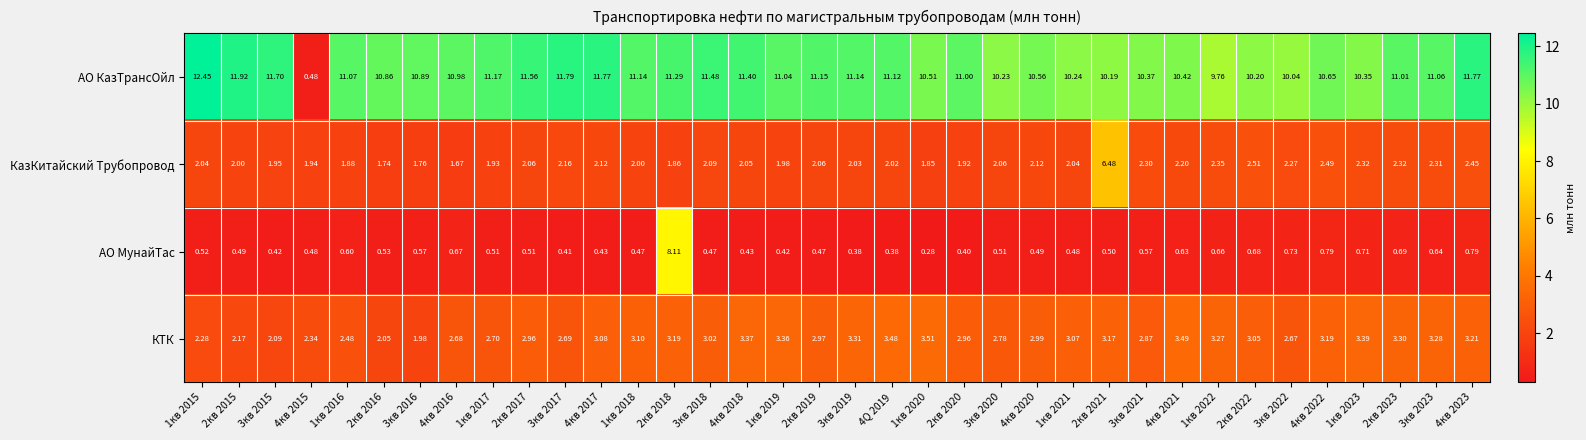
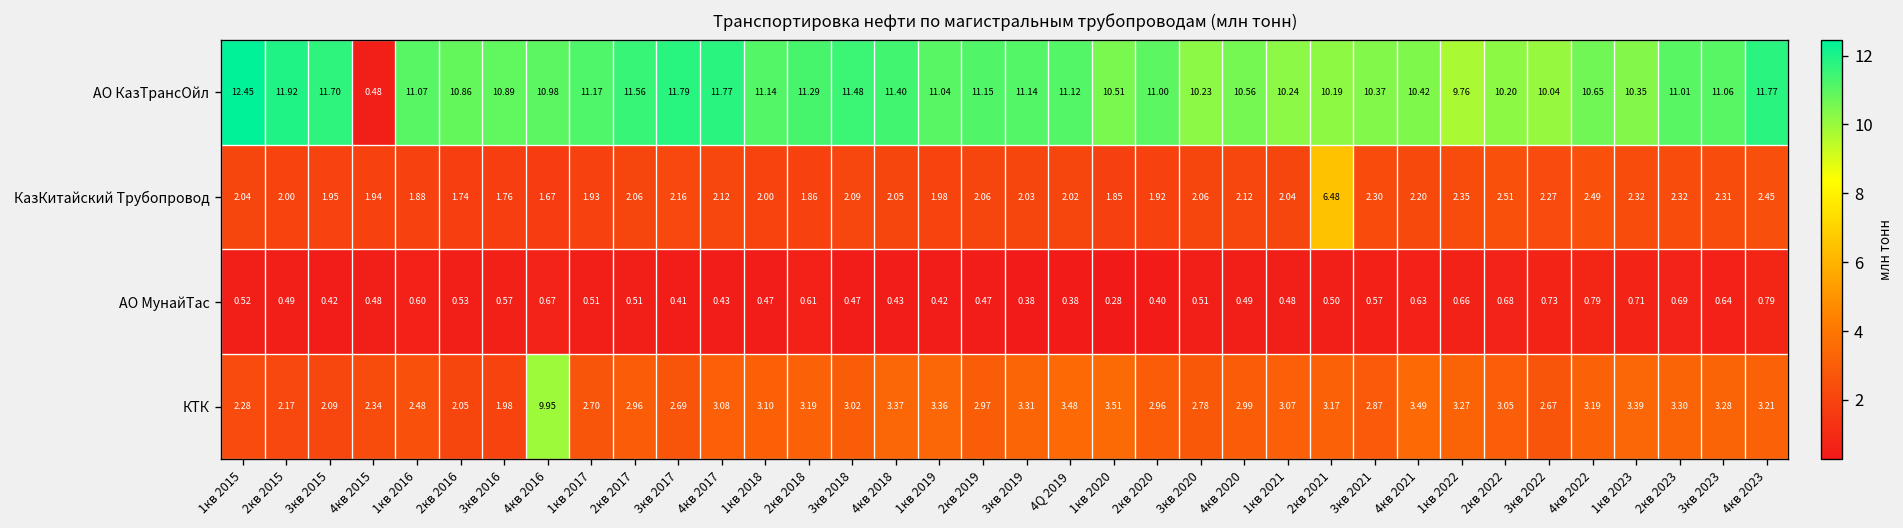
  {
    "АО КазТрансОйл": {
      "1кв 2015": 12.45,
      "2кв 2015": 11.92,
      "3кв 2015": 11.70,
      "4кв 2015": 0.48,
      "1кв 2016": 11.07,
      "2кв 2016": 10.86,
      "3кв 2016": 10.89,
      "4кв 2016": 10.98,
      "1кв 2017": 11.17,
      "2кв 2017": 11.56,
      "3кв 2017": 11.79,
      "4кв 2017": 11.77,
      "1кв 2018": 11.14,
      "2кв 2018": 11.29,
      "3кв 2018": 11.48,
      "4кв 2018": 11.40,
      "1кв 2019": 11.04,
      "2кв 2019": 11.15,
      "3кв 2019": 11.14,
      "4Q 2019": 11.12,
      "1кв 2020": 10.51,
      "2кв 2020": 11.00,
      "3кв 2020": 10.23,
      "4кв 2020": 10.56,
      "1кв 2021": 10.24,
      "2кв 2021": 10.19,
      "3кв 2021": 10.37,
      "4кв 2021": 10.42,
      "1кв 2022": 9.76,
      "2кв 2022": 10.20,
      "3кв 2022": 10.04,
      "4кв 2022": 10.65,
      "1кв 2023": 10.35,
      "2кв 2023": 11.01,
      "3кв 2023": 11.06,
      "4кв 2023": 11.77
    },
    "КазКитайский Трубопровод": {
      "1кв 2015": 2.04,
      "2кв 2015": 2.00,
      "3кв 2015": 1.95,
      "4кв 2015": 1.94,
      "1кв 2016": 1.88,
      "2кв 2016": 1.74,
      "3кв 2016": 1.76,
      "4кв 2016": 1.67,
      "1кв 2017": 1.93,
      "2кв 2017": 2.06,
      "3кв 2017": 2.16,
      "4кв 2017": 2.12,
      "1кв 2018": 2.00,
      "2кв 2018": 1.86,
      "3кв 2018": 2.09,
      "4кв 2018": 2.05,
      "1кв 2019": 1.98,
      "2кв 2019": 2.06,
      "3кв 2019": 2.03,
      "4Q 2019": 2.02,
      "1кв 2020": 1.85,
      "2кв 2020": 1.92,
      "3кв 2020": 2.06,
      "4кв 2020": 2.12,
      "1кв 2021": 2.04,
      "2кв 2021": 6.48,
      "3кв 2021": 2.30,
      "4кв 2021": 2.20,
      "1кв 2022": 2.35,
      "2кв 2022": 2.51,
      "3кв 2022": 2.27,
      "4кв 2022": 2.49,
      "1кв 2023": 2.32,
      "2кв 2023": 2.32,
      "3кв 2023": 2.31,
      "4кв 2023": 2.45
    },
    "АО МунайТас": {
      "1кв 2015": 0.52,
      "2кв 2015": 0.49,
      "3кв 2015": 0.42,
      "4кв 2015": 0.48,
      "1кв 2016": 0.60,
      "2кв 2016": 0.53,
      "3кв 2016": 0.57,
      "4кв 2016": 0.67,
      "1кв 2017": 0.51,
      "2кв 2017": 0.51,
      "3кв 2017": 0.41,
      "4кв 2017": 0.43,
      "1кв 2018": 0.47,
-     "2кв 2018": 8.11,
+     "2кв 2018": 0.61,
      "3кв 2018": 0.47,
      "4кв 2018": 0.43,
      "1кв 2019": 0.42,
      "2кв 2019": 0.47,
      "3кв 2019": 0.38,
      "4Q 2019": 0.38,
      "1кв 2020": 0.28,
      "2кв 2020": 0.40,
      "3кв 2020": 0.51,
      "4кв 2020": 0.49,
      "1кв 2021": 0.48,
      "2кв 2021": 0.50,
      "3кв 2021": 0.57,
      "4кв 2021": 0.63,
      "1кв 2022": 0.66,
      "2кв 2022": 0.68,
      "3кв 2022": 0.73,
      "4кв 2022": 0.79,
      "1кв 2023": 0.71,
      "2кв 2023": 0.69,
      "3кв 2023": 0.64,
      "4кв 2023": 0.79
    },
    "КТК": {
      "1кв 2015": 2.28,
      "2кв 2015": 2.17,
      "3кв 2015": 2.09,
      "4кв 2015": 2.34,
      "1кв 2016": 2.48,
      "2кв 2016": 2.05,
      "3кв 2016": 1.98,
-     "4кв 2016": 2.68,
+     "4кв 2016": 9.95,
      "1кв 2017": 2.70,
      "2кв 2017": 2.96,
      "3кв 2017": 2.69,
      "4кв 2017": 3.08,
      "1кв 2018": 3.10,
      "2кв 2018": 3.19,
      "3кв 2018": 3.02,
      "4кв 2018": 3.37,
      "1кв 2019": 3.36,
      "2кв 2019": 2.97,
      "3кв 2019": 3.31,
      "4Q 2019": 3.48,
      "1кв 2020": 3.51,
      "2кв 2020": 2.96,
      "3кв 2020": 2.78,
      "4кв 2020": 2.99,
      "1кв 2021": 3.07,
      "2кв 2021": 3.17,
      "3кв 2021": 2.87,
      "4кв 2021": 3.49,
      "1кв 2022": 3.27,
      "2кв 2022": 3.05,
      "3кв 2022": 2.67,
      "4кв 2022": 3.19,
      "1кв 2023": 3.39,
      "2кв 2023": 3.30,
      "3кв 2023": 3.28,
      "4кв 2023": 3.21
    }
  }
